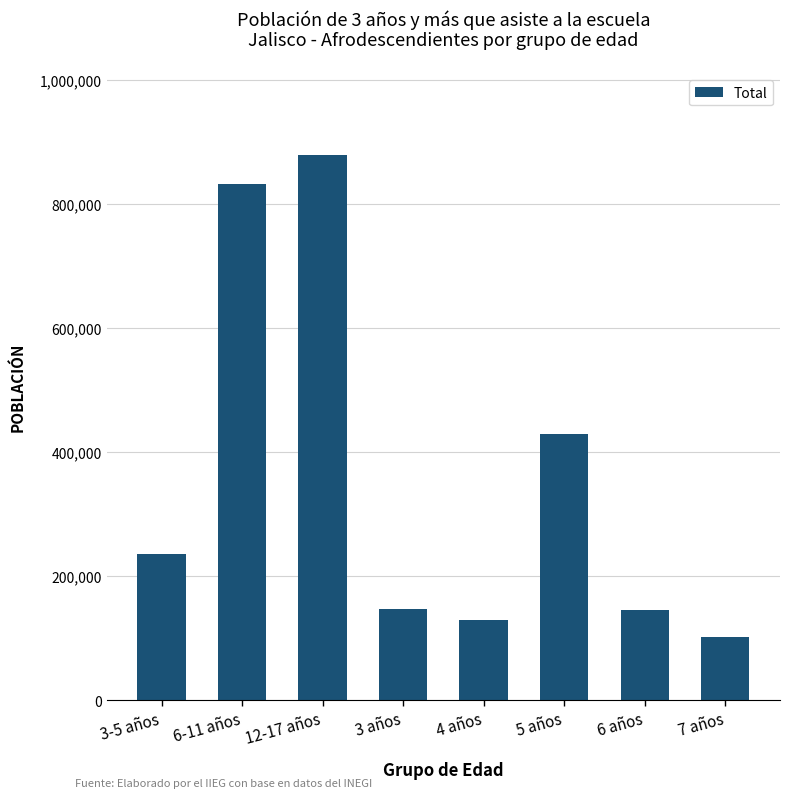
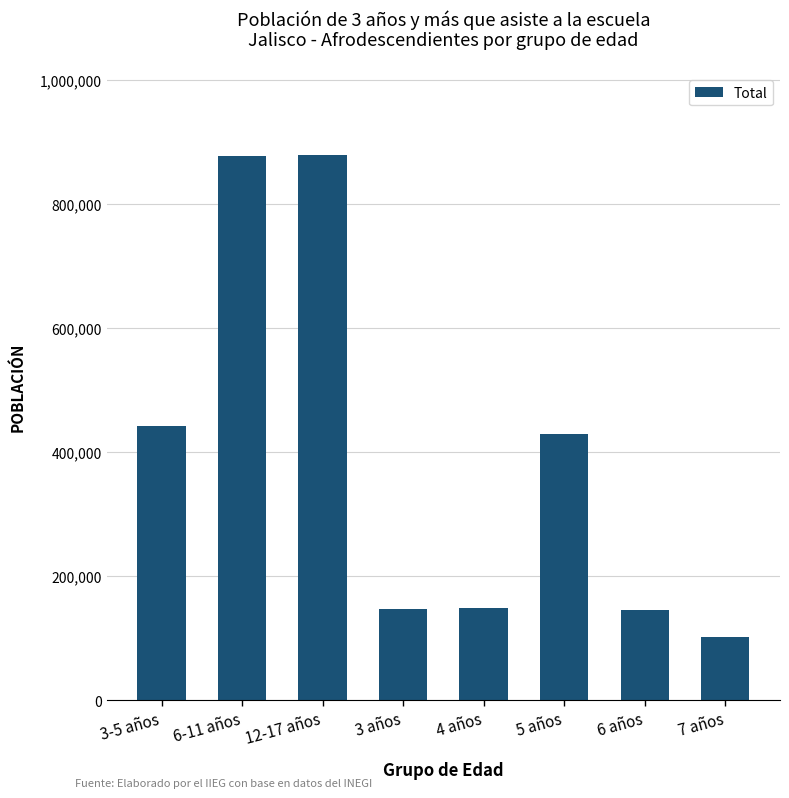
  {
-   "3-5 años": "240,000",
-   "6-11 años": "830,000",
+   "3-5 años": "440,000",
+   "6-11 años": "880,000",
    "12-17 años": "880,000",
    "3 años": "150,000",
-   "4 años": "130,000",
+   "4 años": "150,000",
    "5 años": "430,000",
    "6 años": "150,000",
    "7 años": "100,000"
  }
